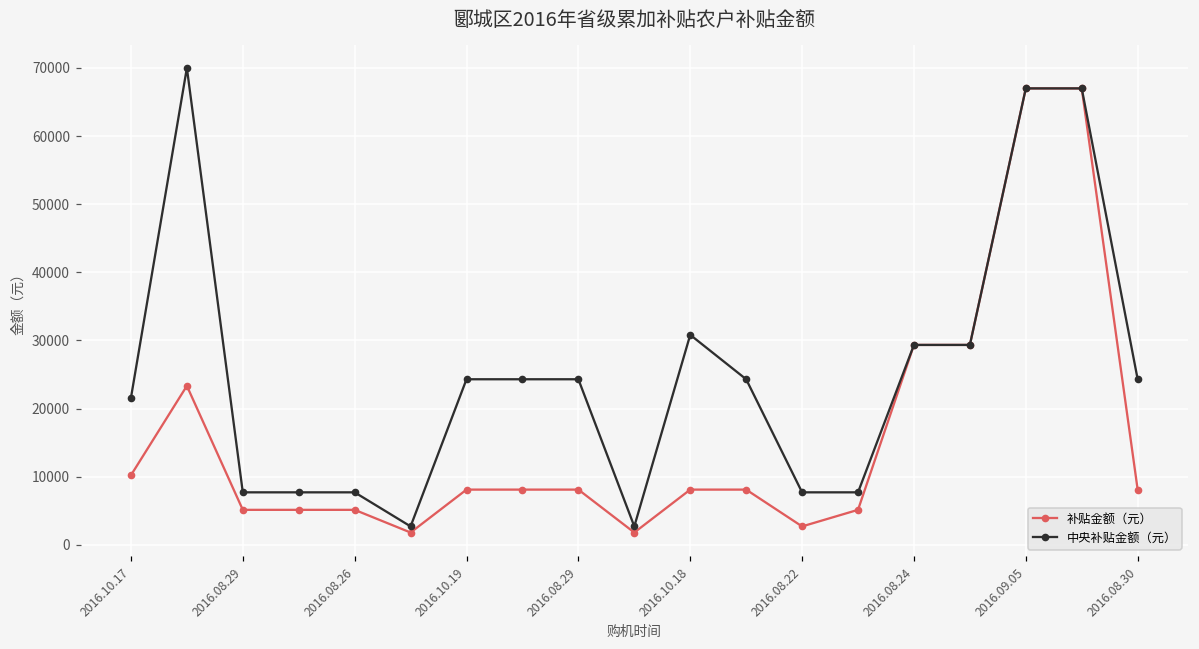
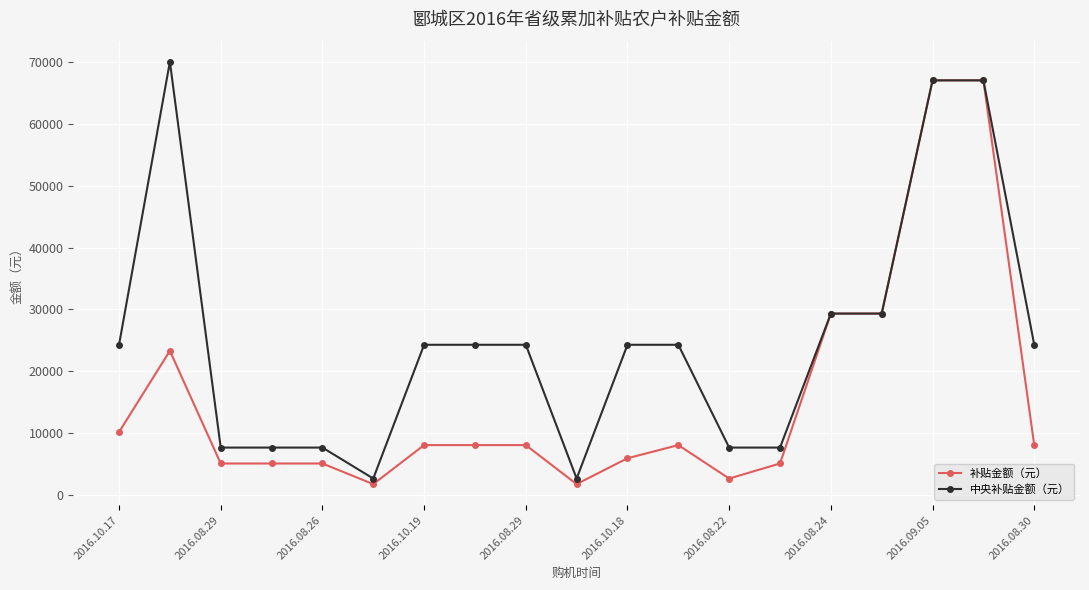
  {
    "补贴金额（元）": {
      "2016.10.17": 10000,
-     "2016.10.18": 8000,
+     "2016.10.18": 6000,
      "2016.08.22": 3000,
      "2016.08.30": 8000
    },
    "中央补贴金额（元）": {
-     "2016.10.17": 22000,
-     "2016.10.18": 31000,
+     "2016.10.17": 24000,
+     "2016.10.18": 24000,
      "2016.08.22": 8000,
      "2016.08.30": 24000
    }
  }
